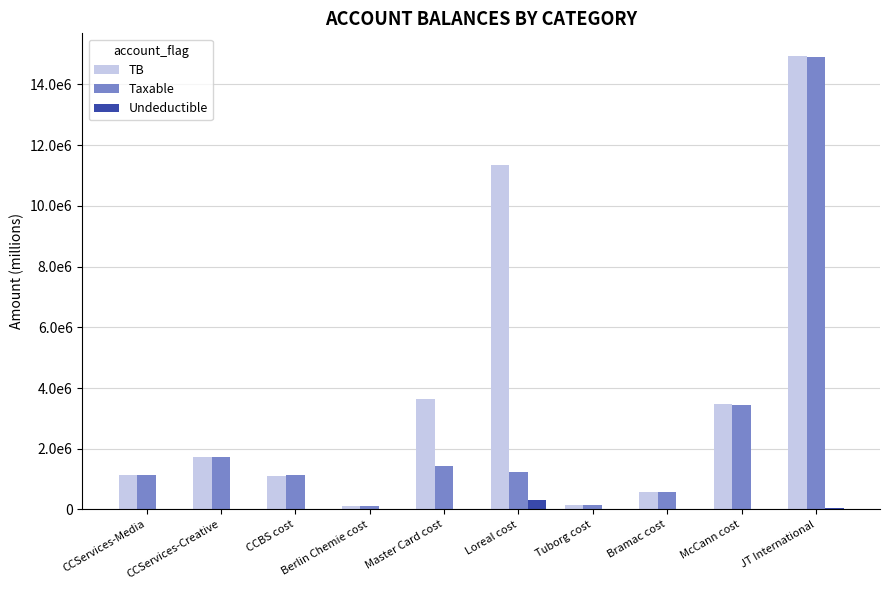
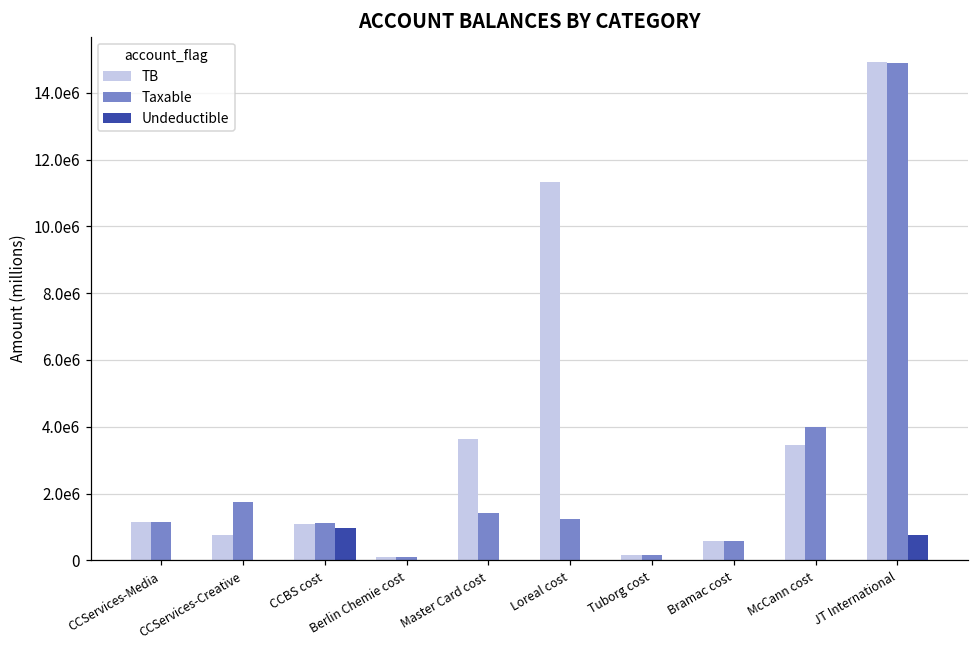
  {
    "TB": {
      "CCServices-Media": 1100000,
-     "CCServices-Creative": 1700000,
+     "CCServices-Creative": 800000,
      "CCBS cost": 1100000,
      "Berlin Chemie cost": 100000,
      "Master Card cost": 3600000,
      "Loreal cost": 11300000,
      "Tuborg cost": 200000,
      "Bramac cost": 600000,
      "McCann cost": 3500000,
      "JT International": 14900000
    },
    "Taxable": {
      "CCServices-Media": 1100000,
      "CCServices-Creative": 1700000,
      "CCBS cost": 1100000,
      "Berlin Chemie cost": 100000,
      "Master Card cost": 1400000,
      "Loreal cost": 1200000,
      "Tuborg cost": 200000,
      "Bramac cost": 600000,
-     "McCann cost": 3400000,
+     "McCann cost": 4000000,
      "JT International": 14900000
    },
    "Undeductible": {
      "CCServices-Media": 0,
      "CCServices-Creative": 0,
-     "CCBS cost": 0,
+     "CCBS cost": 1000000,
      "Berlin Chemie cost": 0,
-     "Loreal cost": 300000,
+     "Loreal cost": 0,
      "Bramac cost": 0,
-     "JT International": 0
+     "JT International": 800000
    }
  }
